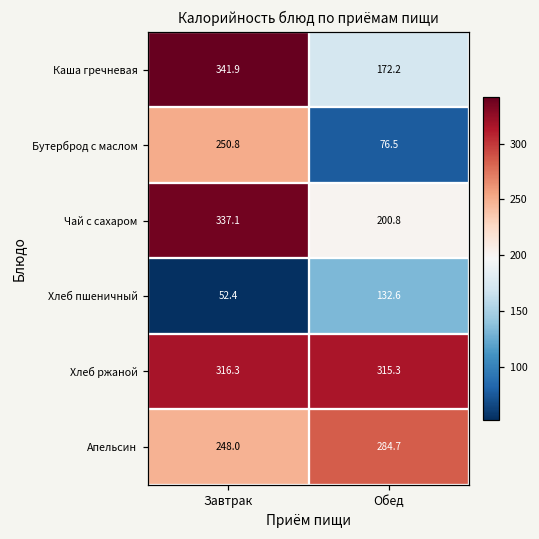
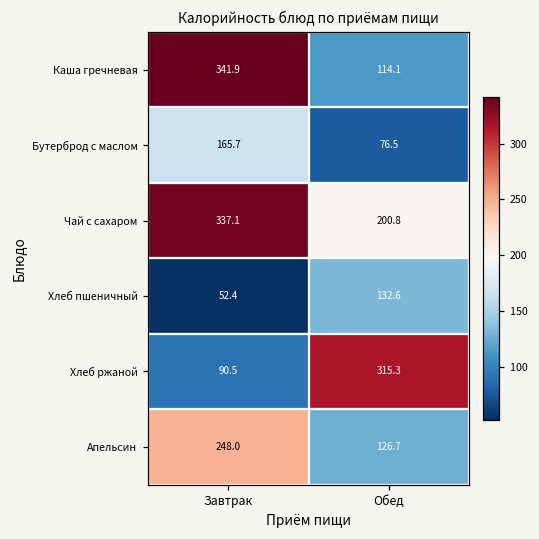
  {
    "Каша гречневая": {
      "Завтрак": 341.9,
-     "Обед": 172.2
+     "Обед": 114.1
    },
    "Бутерброд с маслом": {
-     "Завтрак": 250.8,
+     "Завтрак": 165.7,
      "Обед": 76.5
    },
    "Чай с сахаром": {
      "Завтрак": 337.1,
      "Обед": 200.8
    },
    "Хлеб пшеничный": {
      "Завтрак": 52.4,
      "Обед": 132.6
    },
    "Хлеб ржаной": {
-     "Завтрак": 316.3,
+     "Завтрак": 90.5,
      "Обед": 315.3
    },
    "Апельсин": {
      "Завтрак": 248.0,
-     "Обед": 284.7
+     "Обед": 126.7
    }
  }
